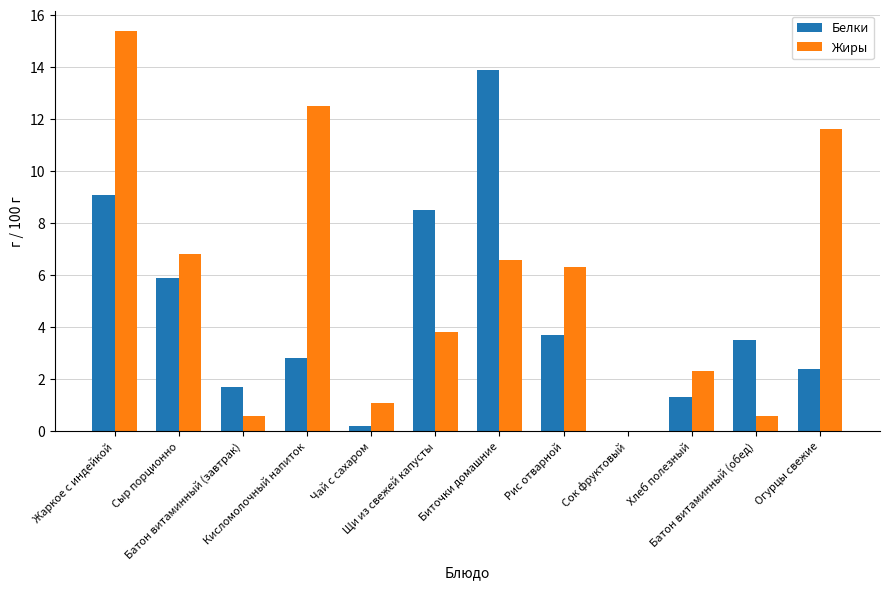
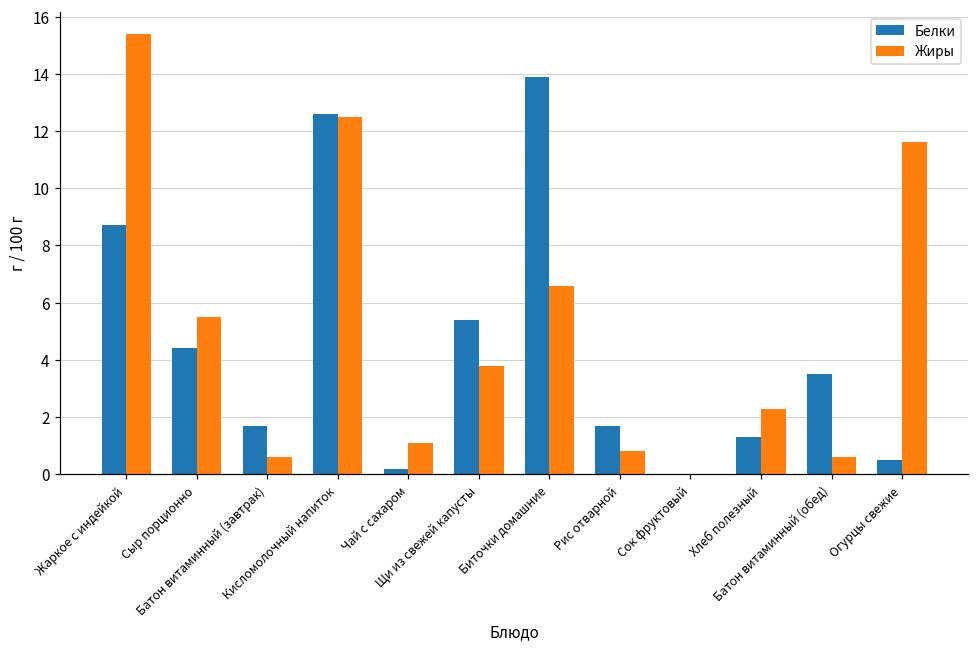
  {
    "Белки": {
-     "Жаркое с индейкой": 9.1,
-     "Сыр порционно": 5.9,
+     "Жаркое с индейкой": 8.7,
+     "Сыр порционно": 4.4,
      "Батон витаминный (завтрак)": 1.7,
-     "Кисломолочный напиток": 2.8,
+     "Кисломолочный напиток": 12.6,
      "Чай с сахаром": 0.2,
-     "Щи из свежей капусты": 8.5,
+     "Щи из свежей капусты": 5.4,
      "Биточки домашние": 13.9,
-     "Рис отварной": 3.7,
+     "Рис отварной": 1.7,
      "Сок фруктовый": 0.0,
      "Хлеб полезный": 1.3,
      "Батон витаминный (обед)": 3.5,
-     "Огурцы свежие": 2.4
+     "Огурцы свежие": 0.5
    },
    "Жиры": {
      "Жаркое с индейкой": 15.4,
-     "Сыр порционно": 6.8,
+     "Сыр порционно": 5.5,
      "Батон витаминный (завтрак)": 0.6,
      "Кисломолочный напиток": 12.5,
      "Чай с сахаром": 1.1,
      "Щи из свежей капусты": 3.8,
      "Биточки домашние": 6.6,
-     "Рис отварной": 6.3,
+     "Рис отварной": 0.8,
      "Сок фруктовый": 0.0,
      "Хлеб полезный": 2.3,
      "Батон витаминный (обед)": 0.6,
      "Огурцы свежие": 11.6
    }
  }
